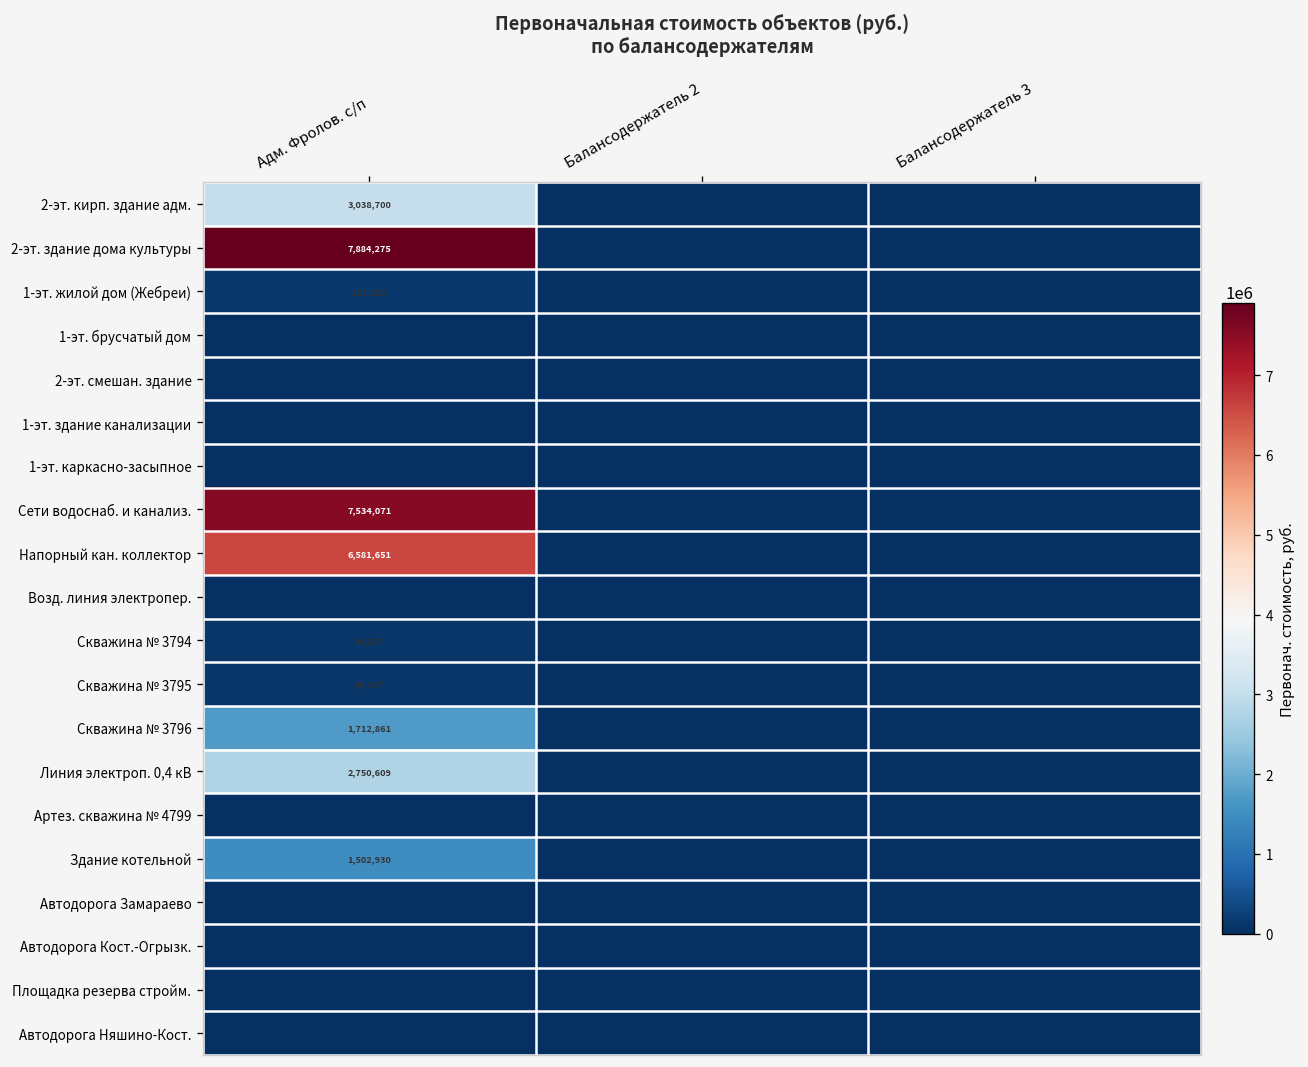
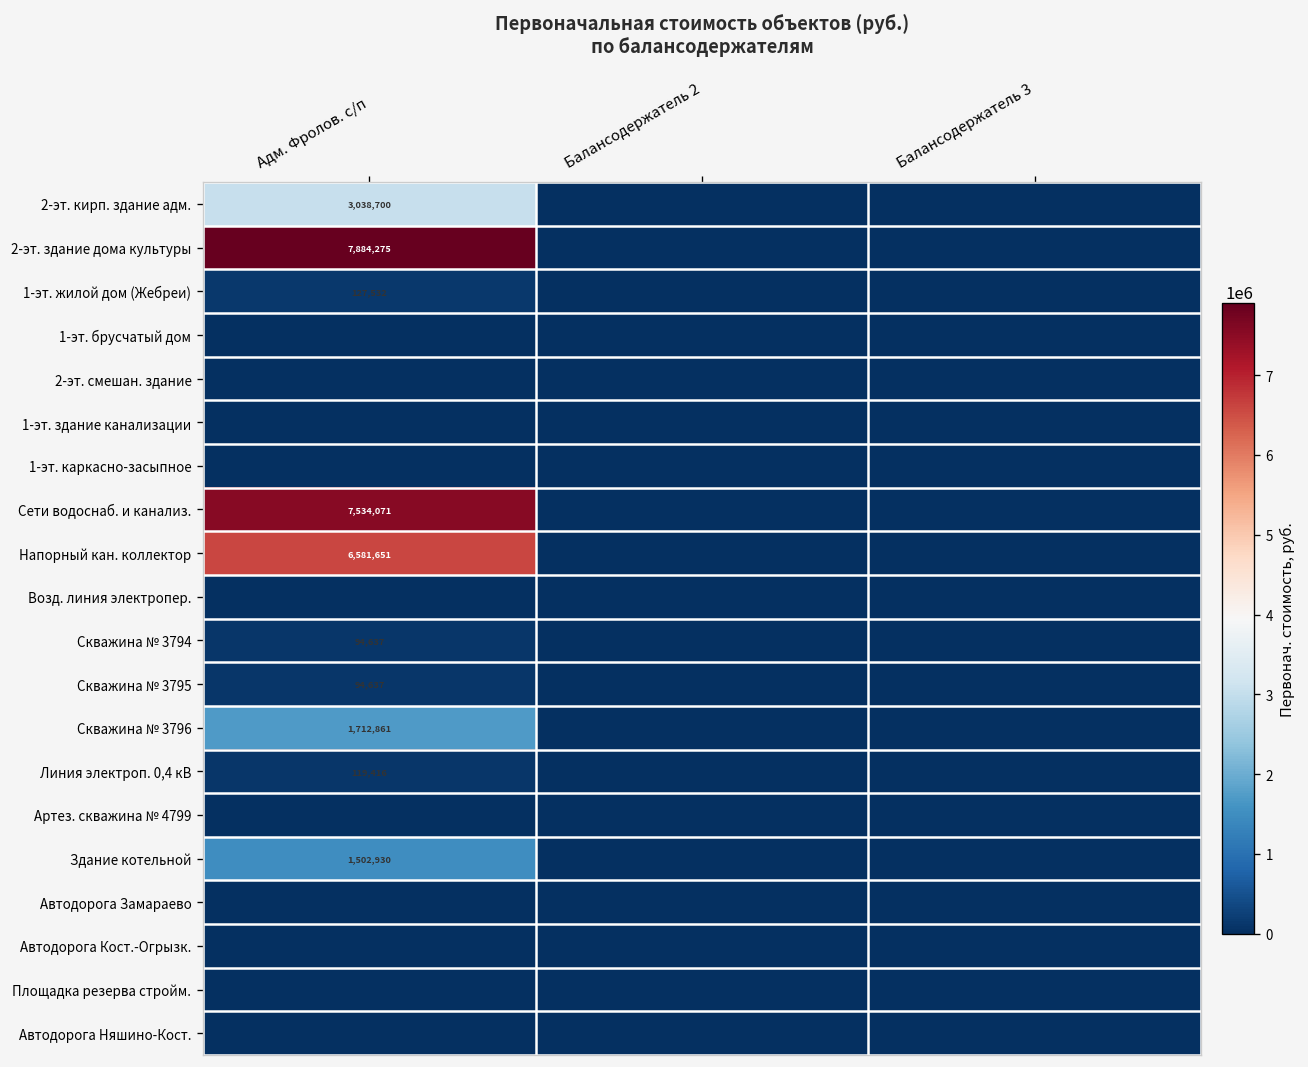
  {
    "2-эт. кирп. здание адм.": {
      "Адм. Фролов. с/п": "3,038,700"
    },
    "2-эт. здание дома культуры": {
      "Адм. Фролов. с/п": "7,884,275"
    },
    "1-эт. жилой дом (Жебреи)": {
      "Адм. Фролов. с/п": "127,532"
    },
    "Сети водоснаб. и канализ.": {
      "Адм. Фролов. с/п": "7,534,071"
    },
    "Напорный кан. коллектор": {
      "Адм. Фролов. с/п": "6,581,651"
    },
    "Скважина № 3794": {
      "Адм. Фролов. с/п": "94,637"
    },
    "Скважина № 3795": {
      "Адм. Фролов. с/п": "94,637"
    },
    "Скважина № 3796": {
      "Адм. Фролов. с/п": "1,712,861"
    },
    "Линия электроп. 0,4 кВ": {
-     "Адм. Фролов. с/п": "2,750,609"
+     "Адм. Фролов. с/п": "119,416"
    },
    "Здание котельной": {
      "Адм. Фролов. с/п": "1,502,930"
    }
  }
